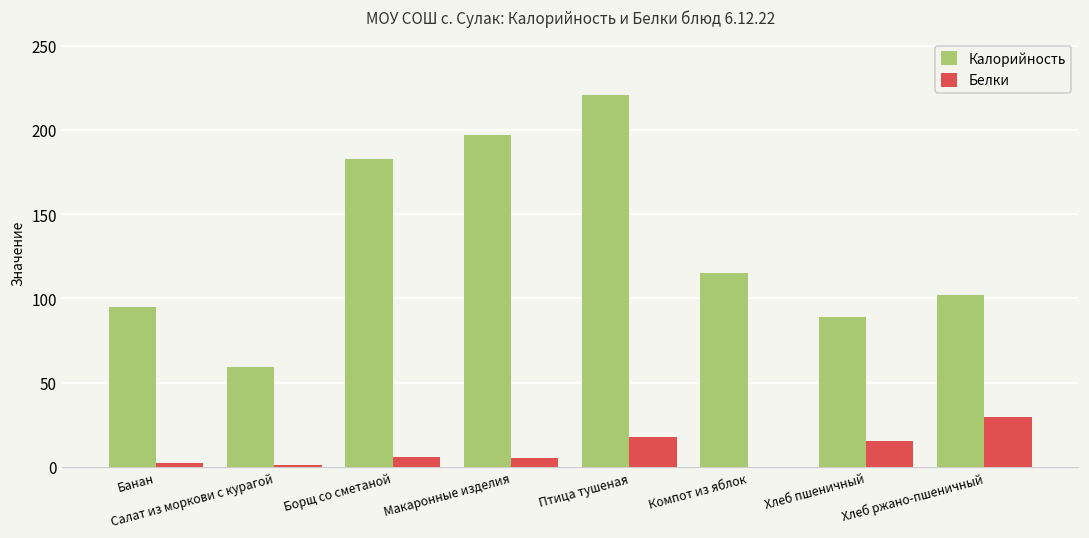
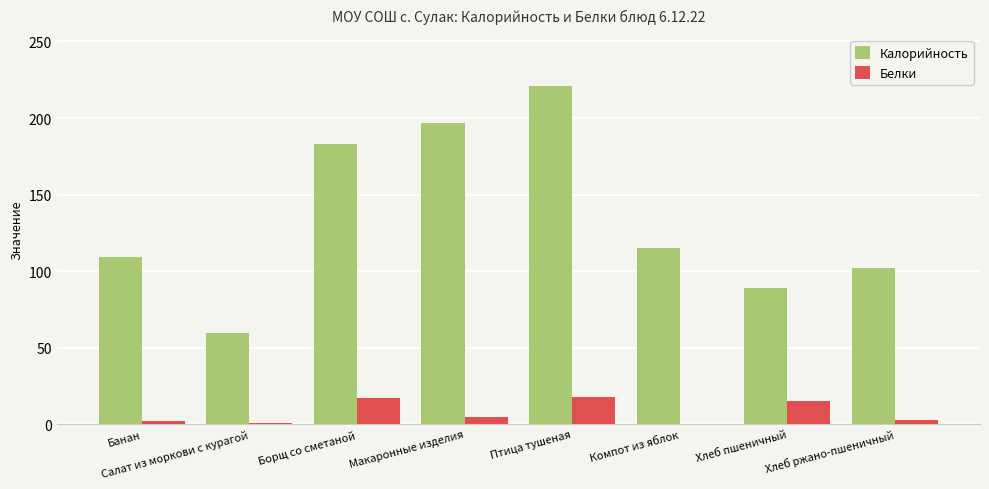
  {
    "Калорийность": {
-     "Банан": 95,
+     "Банан": 109,
      "Салат из моркови с курагой": 59,
      "Борщ со сметаной": 183,
      "Макаронные изделия": 197,
      "Птица тушеная": 221,
      "Компот из яблок": 115,
      "Хлеб пшеничный": 89,
      "Хлеб ржано-пшеничный": 102
    },
    "Белки": {
      "Банан": 2,
-     "Борщ со сметаной": 6,
+     "Борщ со сметаной": 17,
      "Макаронные изделия": 5,
      "Птица тушеная": 18,
      "Компот из яблок": 0,
      "Хлеб пшеничный": 15,
-     "Хлеб ржано-пшеничный": 30
+     "Хлеб ржано-пшеничный": 3
    }
  }
